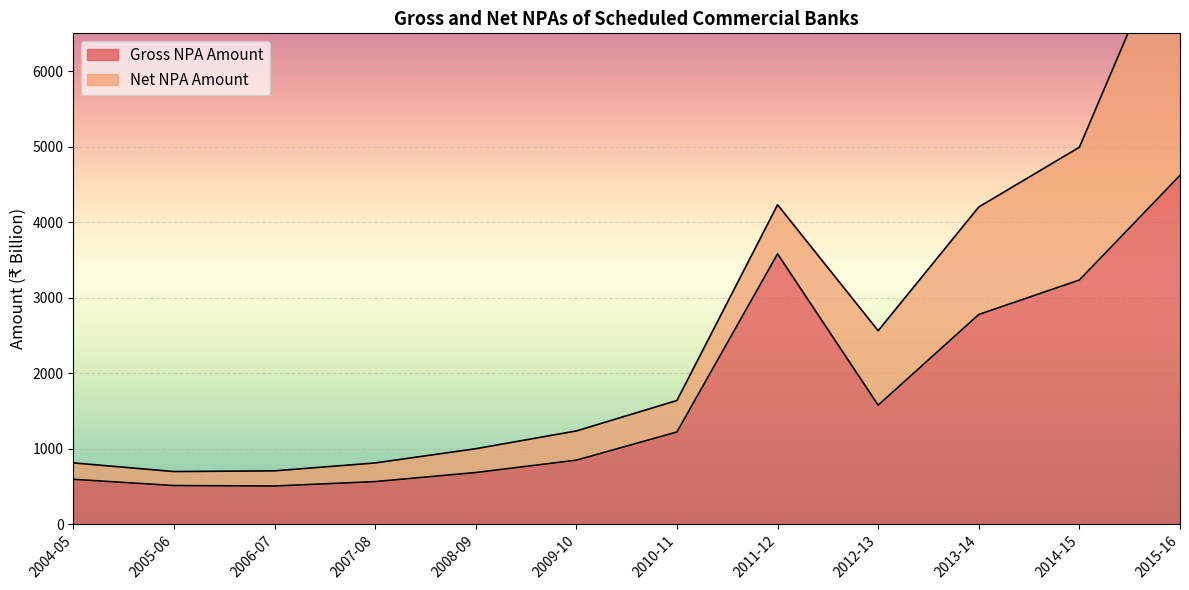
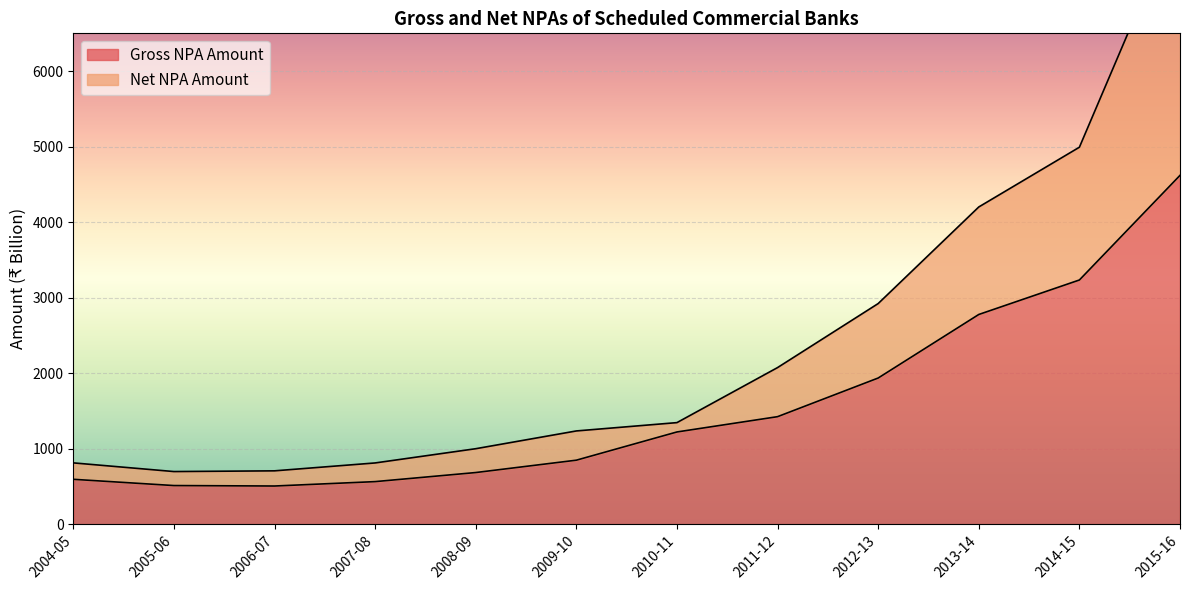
  {
    "Gross NPA Amount": {
      "2004-05": 600,
      "2005-06": 500,
      "2006-07": 500,
      "2007-08": 600,
      "2008-09": 700,
      "2009-10": 800,
      "2010-11": 1200,
-     "2011-12": 3600,
-     "2012-13": 1600,
+     "2011-12": 1400,
+     "2012-13": 1900,
      "2013-14": 2800,
      "2014-15": 3200,
      "2015-16": 4600
    },
    "Net NPA Amount": {
      "2004-05": 200,
      "2005-06": 200,
      "2006-07": 200,
      "2007-08": 200,
      "2008-09": 300,
      "2009-10": 400,
-     "2010-11": 400,
+     "2010-11": 100,
      "2011-12": 700,
      "2012-13": 1000,
      "2013-14": 1400,
      "2014-15": 1800
    }
  }
